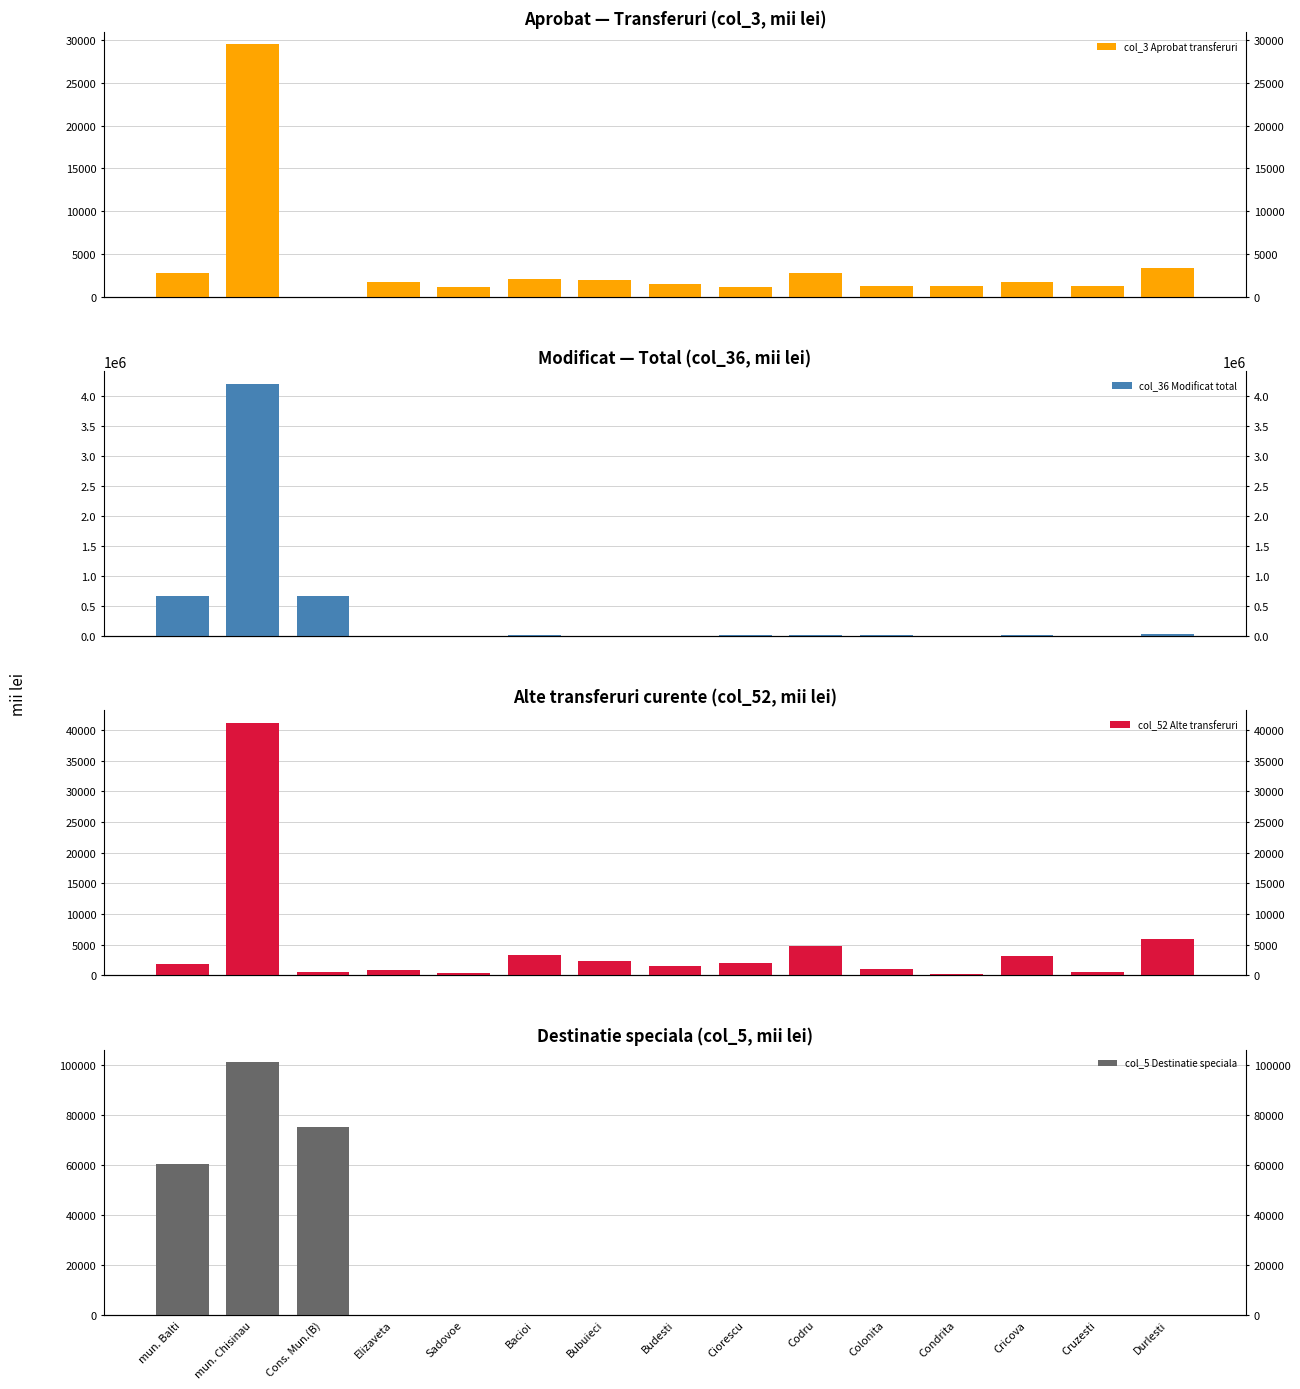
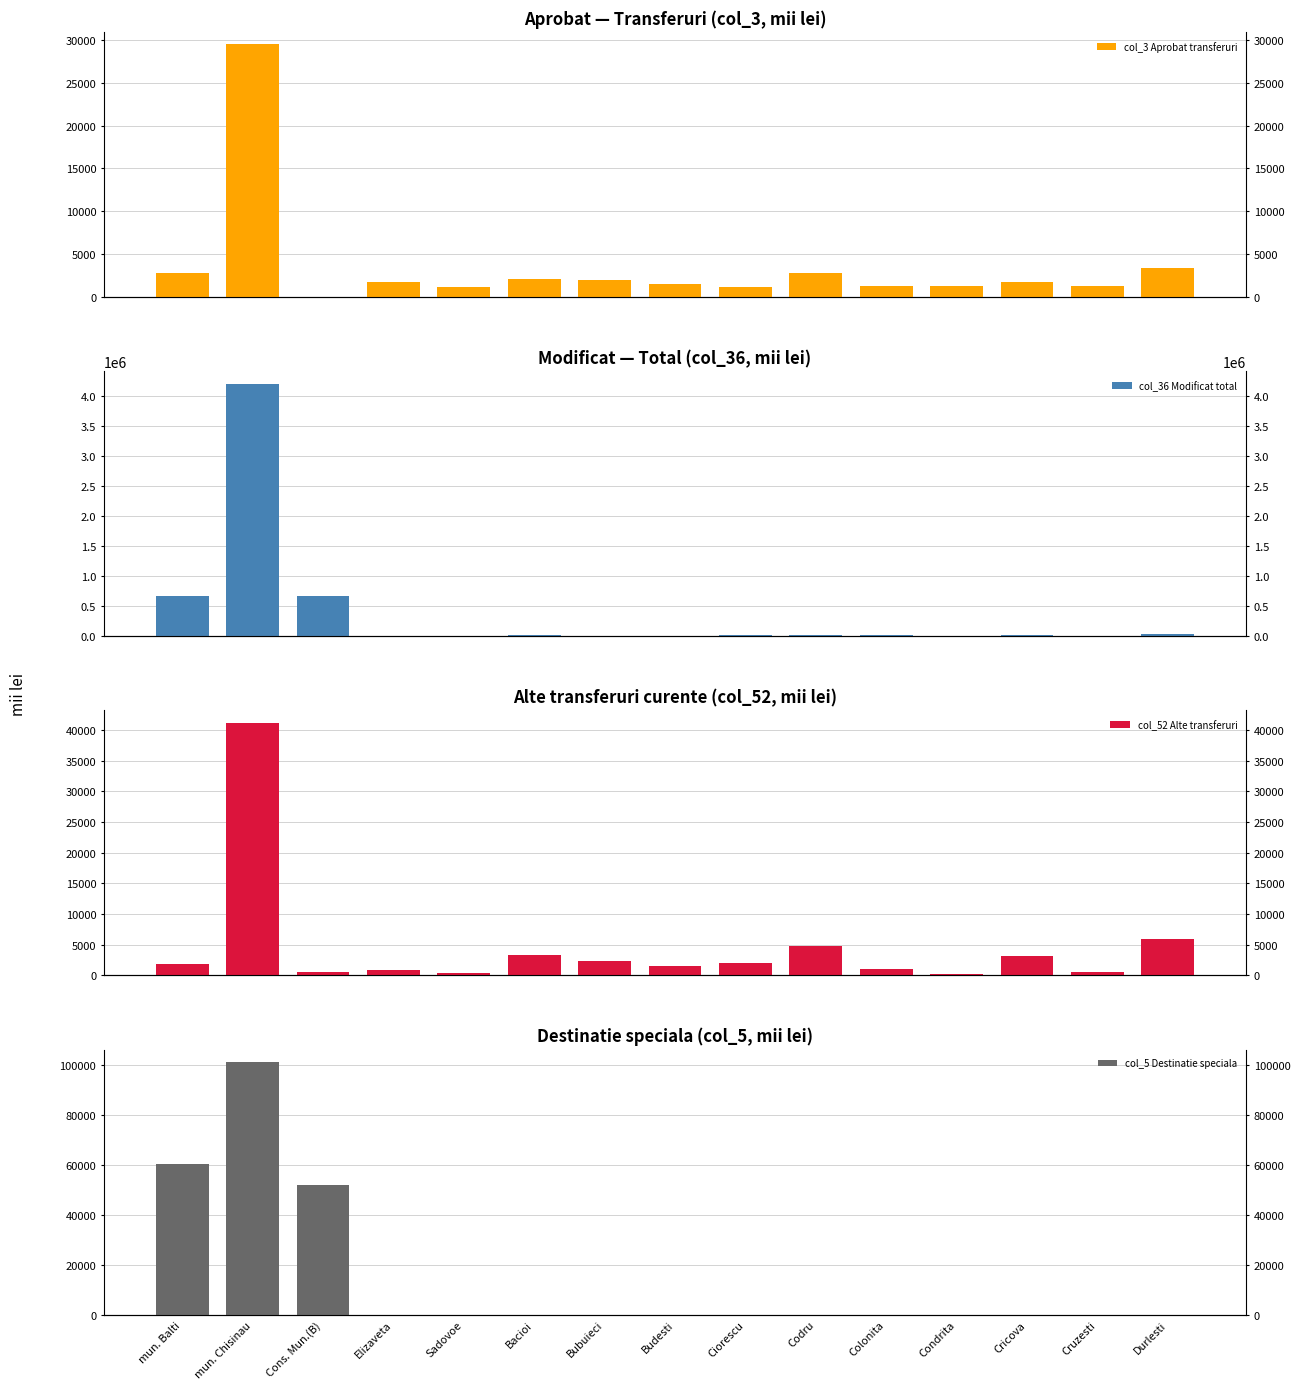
  {
    "Destinatie speciala (col_5, mii lei)": {
      "mun. Balti": 60000,
      "mun. Chisinau": 101000,
-     "Cons. Mun.(B)": 75000,
+     "Cons. Mun.(B)": 52000,
      "Elizaveta": 0,
      "Sadovoe": 0,
      "Bacioi": 0,
      "Bubuieci": 0,
      "Budesti": 0,
      "Ciorescu": 0,
      "Codru": 0,
      "Colonita": 0,
      "Condrita": 0,
      "Cricova": 0,
      "Cruzesti": 0,
      "Durlesti": 0
    }
  }
